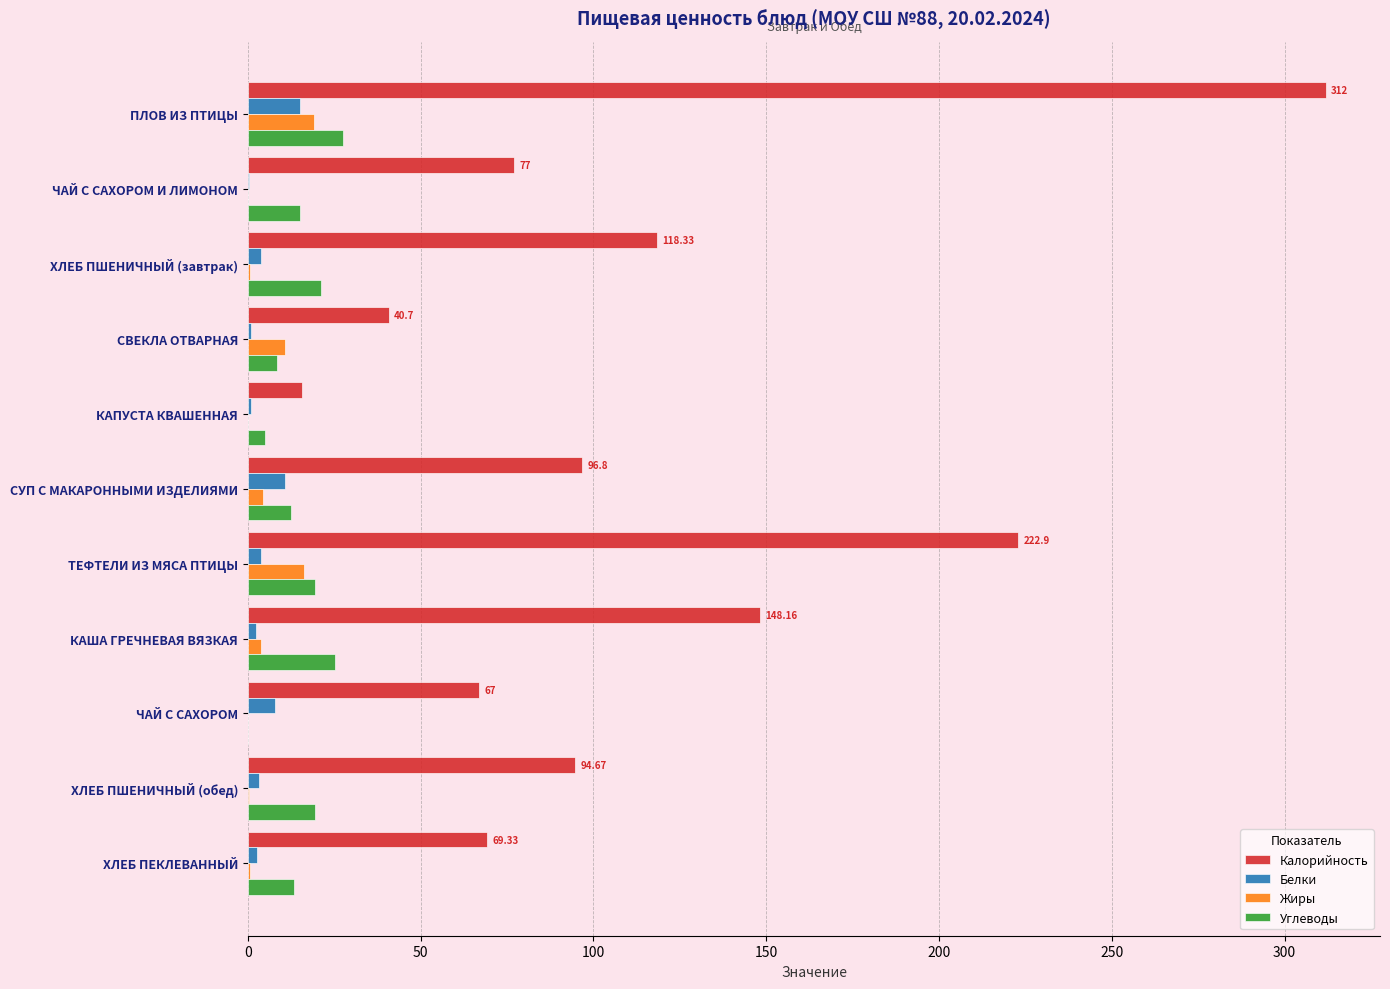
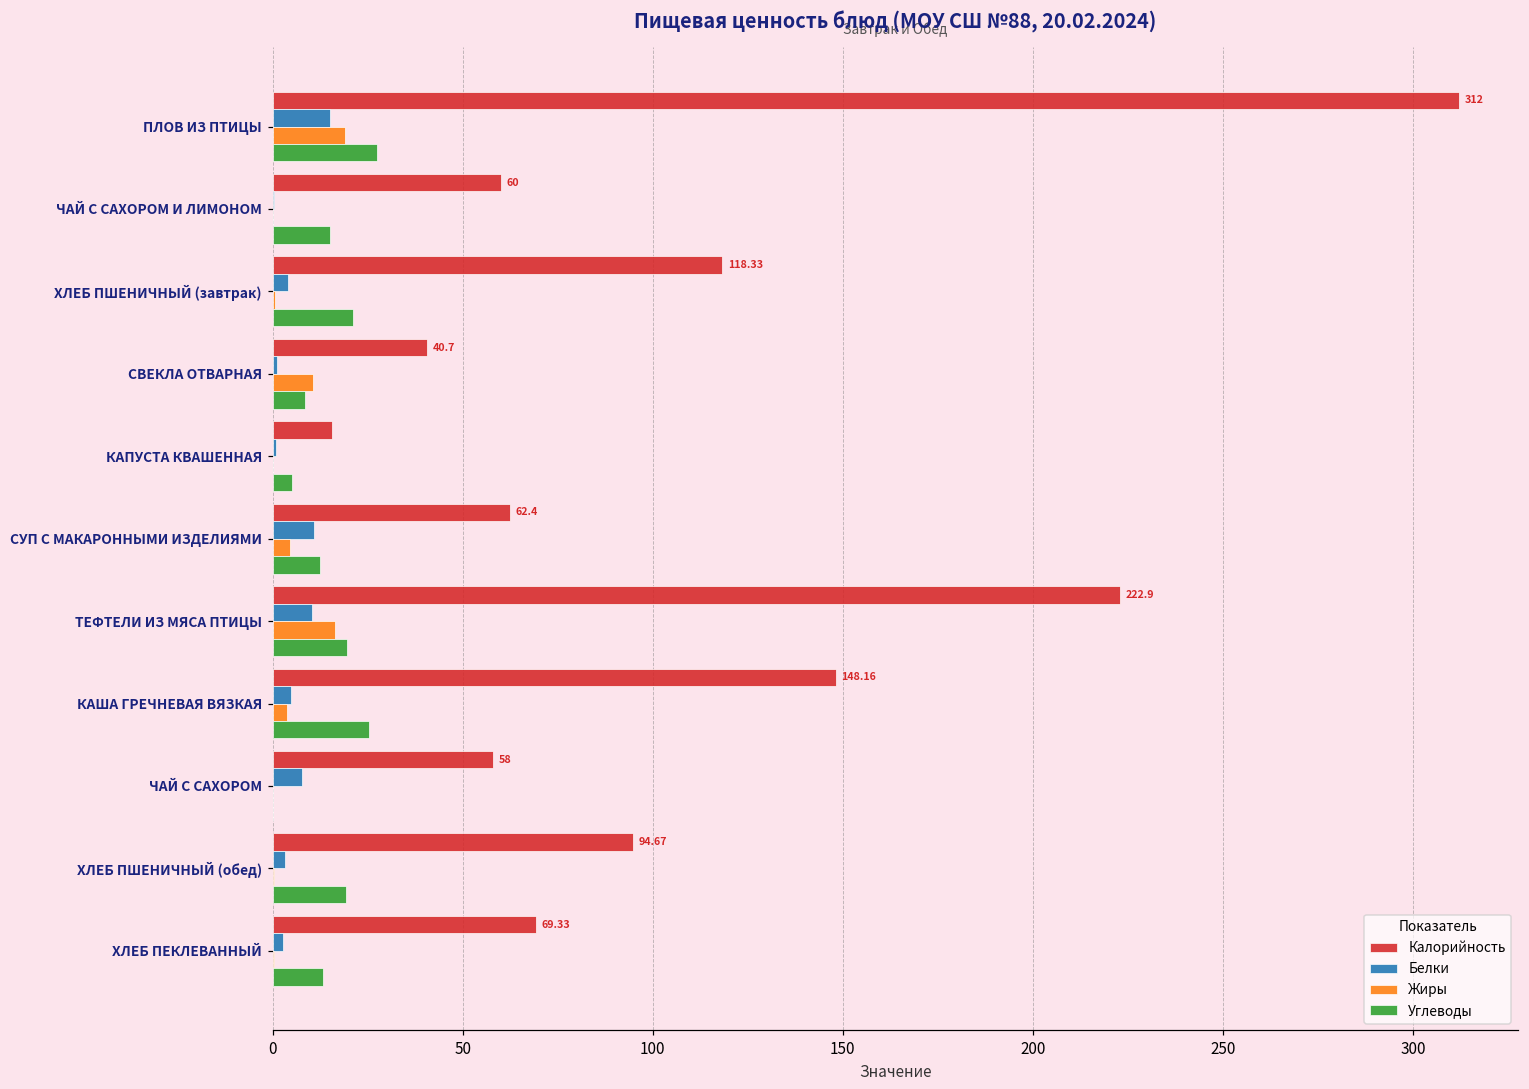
  {
    "Калорийность": {
      "ПЛОВ ИЗ ПТИЦЫ": 312,
-     "ЧАЙ С САХОРОМ И ЛИМОНОМ": 77,
+     "ЧАЙ С САХОРОМ И ЛИМОНОМ": 60,
      "ХЛЕБ ПШЕНИЧНЫЙ (завтрак)": 118.33,
      "СВЕКЛА ОТВАРНАЯ": 40.7,
-     "СУП С МАКАРОННЫМИ ИЗДЕЛИЯМИ": 96.8,
+     "СУП С МАКАРОННЫМИ ИЗДЕЛИЯМИ": 62.4,
      "ТЕФТЕЛИ ИЗ МЯСА ПТИЦЫ": 222.9,
      "КАША ГРЕЧНЕВАЯ ВЯЗКАЯ": 148.16,
-     "ЧАЙ С САХОРОМ": 67,
+     "ЧАЙ С САХОРОМ": 58,
      "ХЛЕБ ПШЕНИЧНЫЙ (обед)": 94.67,
      "ХЛЕБ ПЕКЛЕВАННЫЙ": 69.33
    },
    "Белки": {
      "ПЛОВ ИЗ ПТИЦЫ": 15,
      "ХЛЕБ ПШЕНИЧНЫЙ (завтрак)": 4,
      "СВЕКЛА ОТВАРНАЯ": 1,
      "КАПУСТА КВАШЕННАЯ": 1,
      "СУП С МАКАРОННЫМИ ИЗДЕЛИЯМИ": 11,
-     "ТЕФТЕЛИ ИЗ МЯСА ПТИЦЫ": 4,
-     "КАША ГРЕЧНЕВАЯ ВЯЗКАЯ": 2,
+     "ТЕФТЕЛИ ИЗ МЯСА ПТИЦЫ": 10,
+     "КАША ГРЕЧНЕВАЯ ВЯЗКАЯ": 5,
      "ЧАЙ С САХОРОМ": 8,
      "ХЛЕБ ПШЕНИЧНЫЙ (обед)": 3,
      "ХЛЕБ ПЕКЛЕВАННЫЙ": 3
    },
    "Жиры": {
      "ПЛОВ ИЗ ПТИЦЫ": 19,
      "ЧАЙ С САХОРОМ И ЛИМОНОМ": 0,
      "СВЕКЛА ОТВАРНАЯ": 11,
      "СУП С МАКАРОННЫМИ ИЗДЕЛИЯМИ": 5,
      "ТЕФТЕЛИ ИЗ МЯСА ПТИЦЫ": 16,
      "КАША ГРЕЧНЕВАЯ ВЯЗКАЯ": 4,
      "ЧАЙ С САХОРОМ": 0
    },
    "Углеводы": {
      "ПЛОВ ИЗ ПТИЦЫ": 27,
      "ЧАЙ С САХОРОМ И ЛИМОНОМ": 15,
      "ХЛЕБ ПШЕНИЧНЫЙ (завтрак)": 21,
      "СВЕКЛА ОТВАРНАЯ": 9,
      "КАПУСТА КВАШЕННАЯ": 5,
      "СУП С МАКАРОННЫМИ ИЗДЕЛИЯМИ": 13,
      "ТЕФТЕЛИ ИЗ МЯСА ПТИЦЫ": 20,
      "КАША ГРЕЧНЕВАЯ ВЯЗКАЯ": 25,
      "ХЛЕБ ПШЕНИЧНЫЙ (обед)": 19,
      "ХЛЕБ ПЕКЛЕВАННЫЙ": 13
    }
  }
